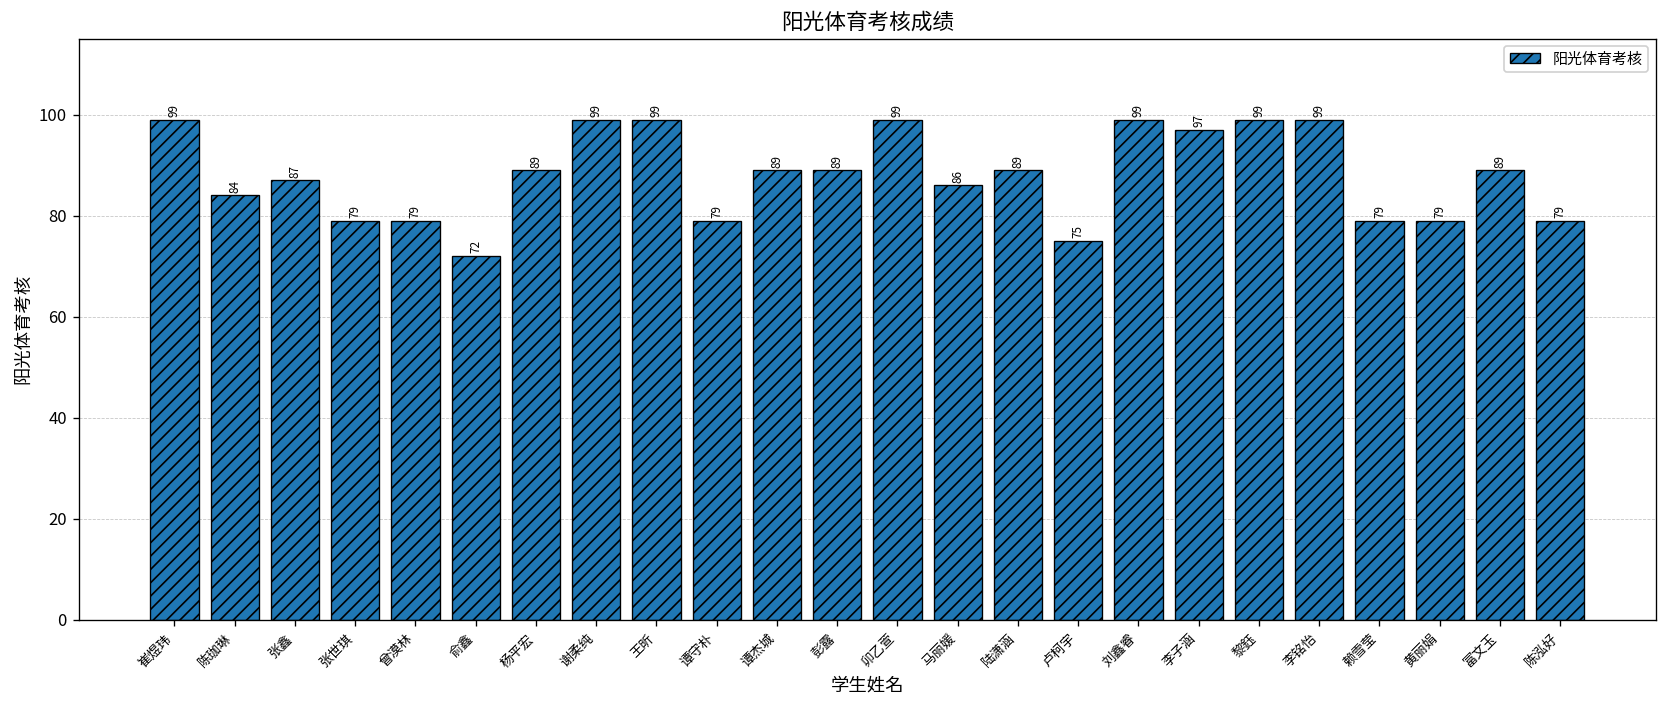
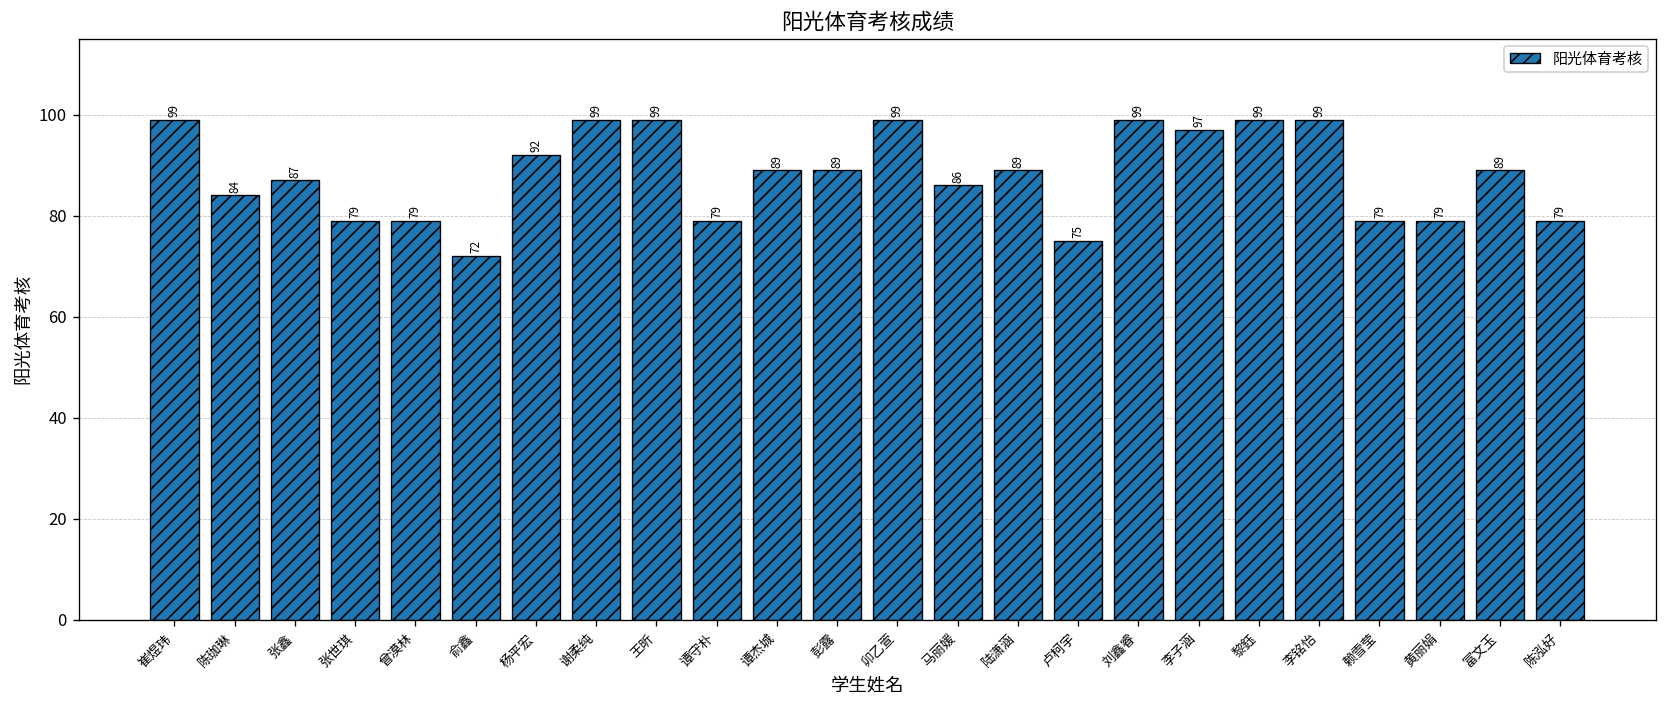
  {
    "崔煜玮": 99,
    "陈珈琳": 84,
    "张鑫": 87,
    "张世琪": 79,
    "曾漠林": 79,
    "俞鑫": 72,
-   "杨平宏": 89,
+   "杨平宏": 92,
    "谢柔纯": 99,
    "王昕": 99,
    "谭守朴": 79,
    "谭杰城": 89,
    "彭露": 89,
    "卯乙萱": 99,
    "马丽媛": 86,
    "陆潇涵": 89,
    "卢柯宇": 75,
    "刘鑫睿": 99,
    "李子涵": 97,
    "黎鈺": 99,
    "李铭怡": 99,
    "赖雪莹": 79,
    "黄丽娟": 79,
    "富文玉": 89,
    "陈泓好": 79
  }
